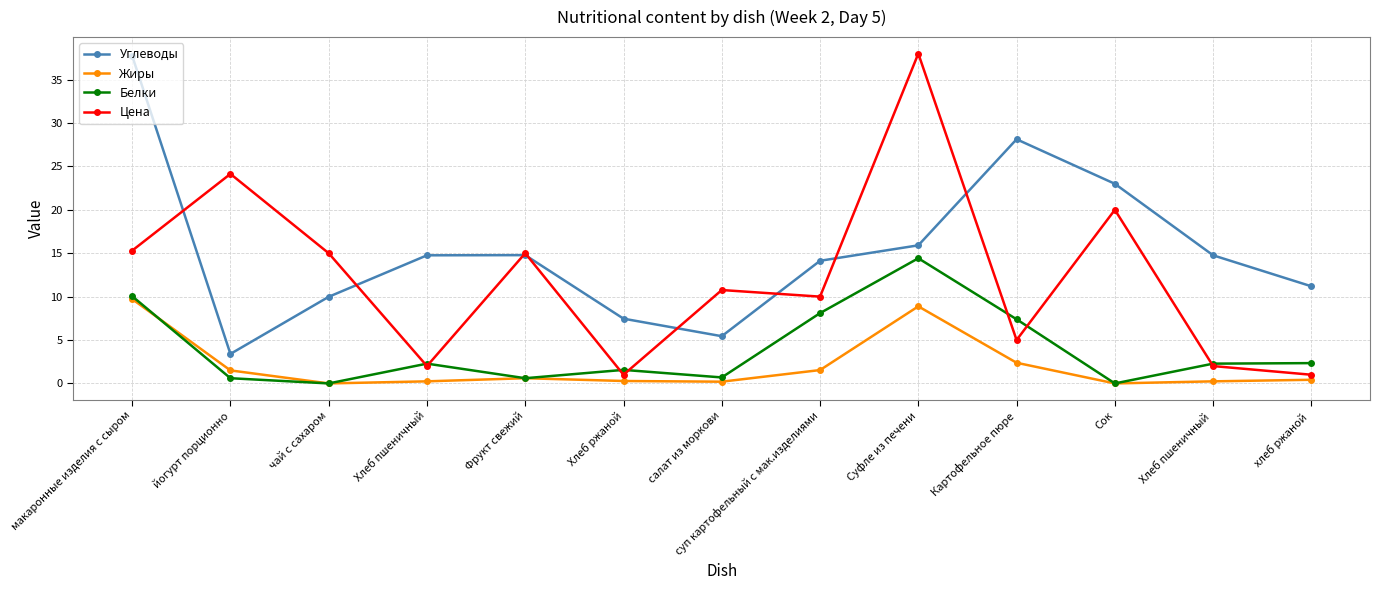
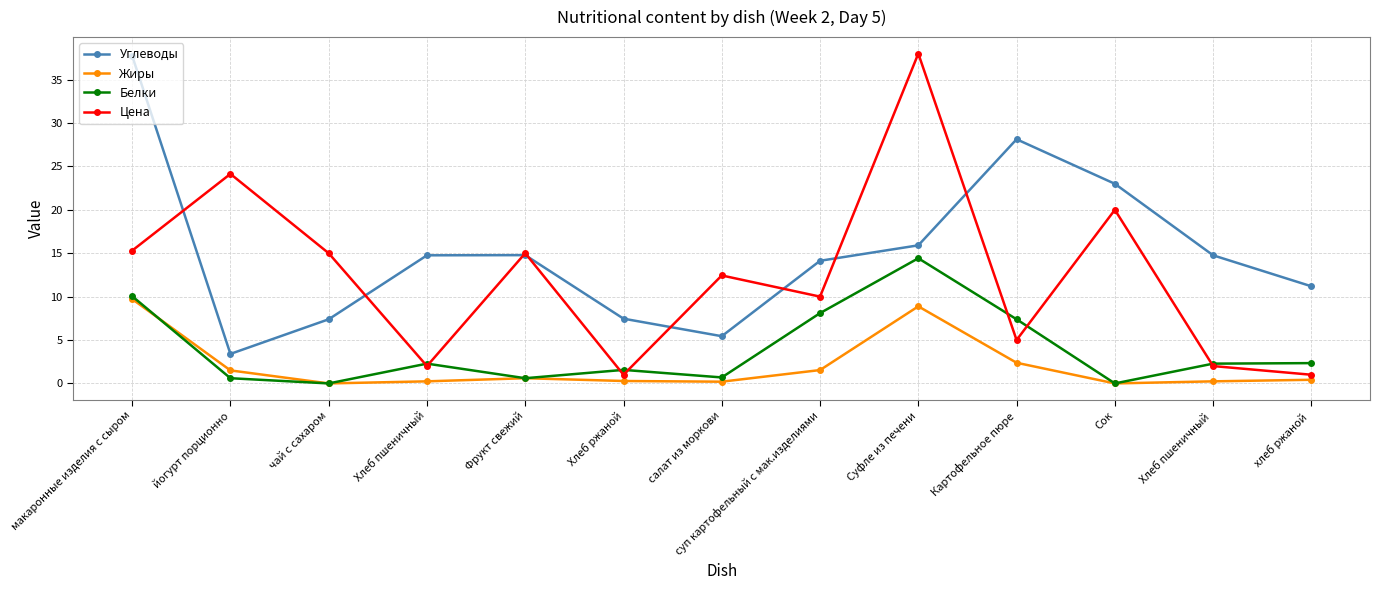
  {
    "Углеводы": {
      "йогурт порционно": 3,
-     "чай с сахаром": 10,
+     "чай с сахаром": 7,
      "Хлеб ржаной": 7,
      "салат из моркови": 5,
      "суп картофельный с мак.изделиями": 14,
      "Суфле из печени": 16,
      "Картофельное пюре": 28,
      "Сок": 23,
      "хлеб ржаной": 11
    },
    "Жиры": {
      "макаронные изделия с сыром": 10,
      "йогурт порционно": 2,
      "Хлеб ржаной": 0,
      "салат из моркови": 0,
      "суп картофельный с мак.изделиями": 2,
      "Суфле из печени": 9,
      "Картофельное пюре": 2,
      "хлеб ржаной": 0
    },
    "Белки": {
      "макаронные изделия с сыром": 10,
      "йогурт порционно": 1,
      "Хлеб ржаной": 2,
      "салат из моркови": 1,
      "суп картофельный с мак.изделиями": 8,
      "Суфле из печени": 14,
      "Картофельное пюре": 7,
      "хлеб ржаной": 2
    },
    "Цена": {
      "макаронные изделия с сыром": 15,
      "йогурт порционно": 24,
      "чай с сахаром": 15,
      "Хлеб ржаной": 1,
-     "салат из моркови": 11,
+     "салат из моркови": 12,
      "суп картофельный с мак.изделиями": 10,
      "Суфле из печени": 38,
      "Картофельное пюре": 5,
      "Сок": 20,
      "хлеб ржаной": 1
    }
  }
